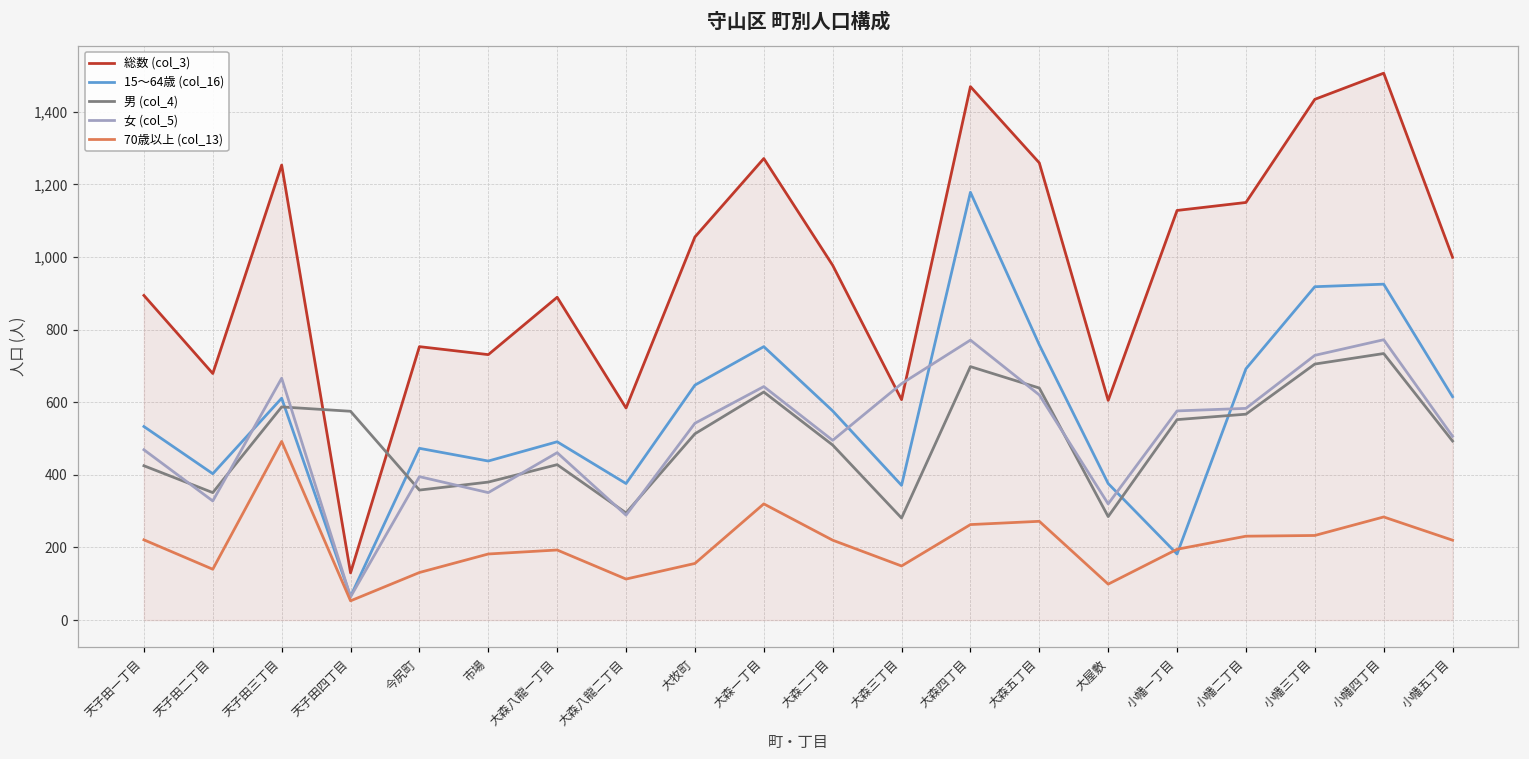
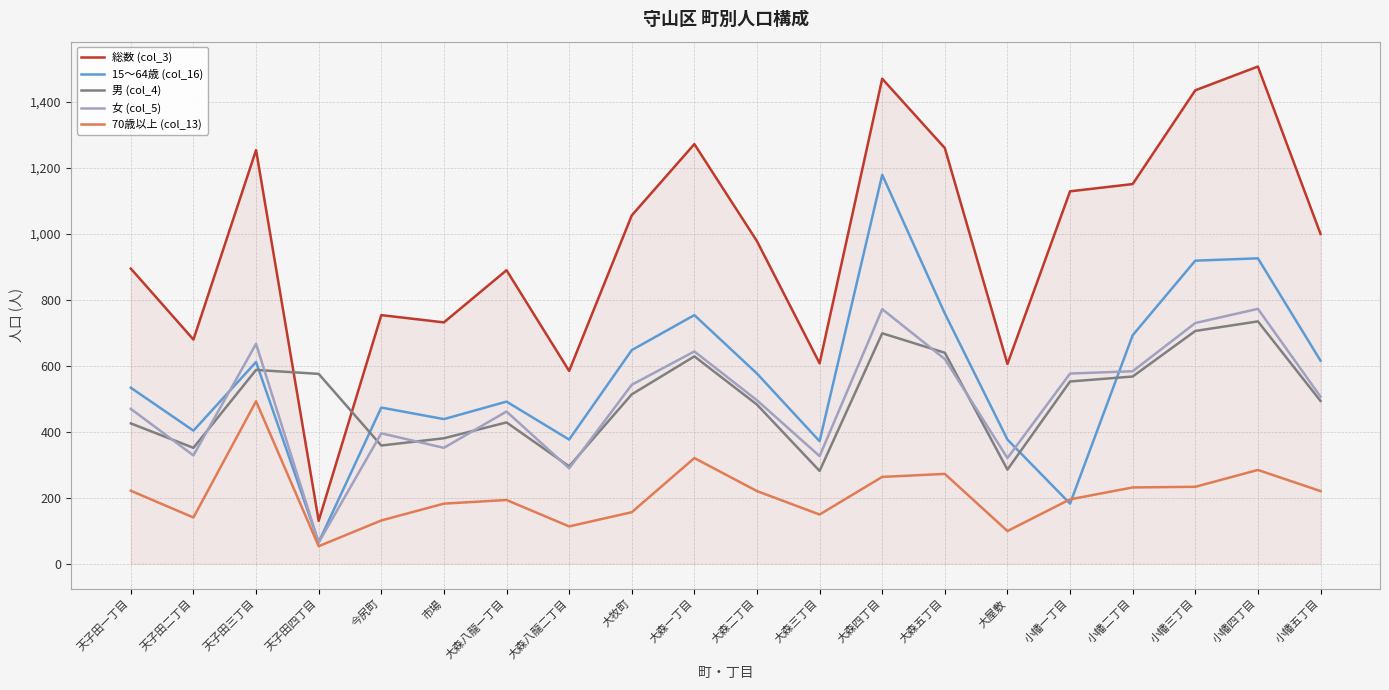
  {
    "総数 (col_3)": {
      "天子田一丁目": "890",
      "天子田二丁目": "680",
      "天子田三丁目": "1,250",
      "天子田四丁目": "130",
      "今尻町": "750",
      "市場": "730",
      "大森八龍一丁目": "890",
      "大森八龍二丁目": "580",
      "大牧町": "1,060",
      "大森一丁目": "1,270",
      "大森二丁目": "980",
      "大森三丁目": "610",
      "大森四丁目": "1,470",
      "大森五丁目": "1,260",
      "大屋敷": "610",
      "小幡一丁目": "1,130",
      "小幡二丁目": "1,150",
      "小幡三丁目": "1,430",
      "小幡四丁目": "1,510",
      "小幡五丁目": "1,000"
    },
    "15〜64歳 (col_16)": {
      "天子田一丁目": "530",
      "天子田二丁目": "400",
      "天子田三丁目": "610",
      "今尻町": "470",
      "市場": "440",
      "大森八龍一丁目": "490",
      "大森八龍二丁目": "380",
      "大牧町": "650",
      "大森一丁目": "750",
      "大森二丁目": "580",
      "大森三丁目": "370",
      "大森四丁目": "1,180",
      "大森五丁目": "760",
      "大屋敷": "380",
      "小幡一丁目": "180",
      "小幡二丁目": "690",
      "小幡三丁目": "920",
      "小幡四丁目": "930",
      "小幡五丁目": "620"
    },
    "男 (col_4)": {
      "天子田一丁目": "430",
      "天子田二丁目": "350",
      "天子田三丁目": "590",
      "天子田四丁目": "580",
      "今尻町": "360",
      "市場": "380",
      "大森八龍一丁目": "430",
      "大牧町": "510",
      "大森一丁目": "630",
      "大森二丁目": "480",
      "大森三丁目": "280",
      "大森四丁目": "700",
      "大森五丁目": "640",
      "大屋敷": "290",
      "小幡一丁目": "550",
      "小幡二丁目": "570",
      "小幡三丁目": "710",
      "小幡四丁目": "730",
      "小幡五丁目": "490"
    },
    "女 (col_5)": {
      "天子田一丁目": "470",
      "天子田二丁目": "330",
      "天子田三丁目": "670",
      "今尻町": "400",
      "市場": "350",
      "大森八龍一丁目": "460",
      "大牧町": "540",
      "大森一丁目": "640",
      "大森二丁目": "500",
-     "大森三丁目": "650",
+     "大森三丁目": "330",
      "大森四丁目": "770",
      "大森五丁目": "620",
      "大屋敷": "320",
      "小幡一丁目": "580",
      "小幡二丁目": "580",
      "小幡三丁目": "730",
      "小幡四丁目": "770",
      "小幡五丁目": "510"
    },
    "70歳以上 (col_13)": {
      "天子田一丁目": "220",
      "天子田二丁目": "140",
      "天子田三丁目": "490",
      "天子田四丁目": "50",
      "今尻町": "130",
      "市場": "180",
      "大森八龍一丁目": "190",
      "大森八龍二丁目": "110",
      "大牧町": "160",
      "大森一丁目": "320",
      "大森二丁目": "220",
      "大森三丁目": "150",
      "大森四丁目": "260",
      "大森五丁目": "270",
      "大屋敷": "100",
      "小幡一丁目": "200",
      "小幡二丁目": "230",
      "小幡三丁目": "230",
      "小幡四丁目": "280",
      "小幡五丁目": "220"
    }
  }
